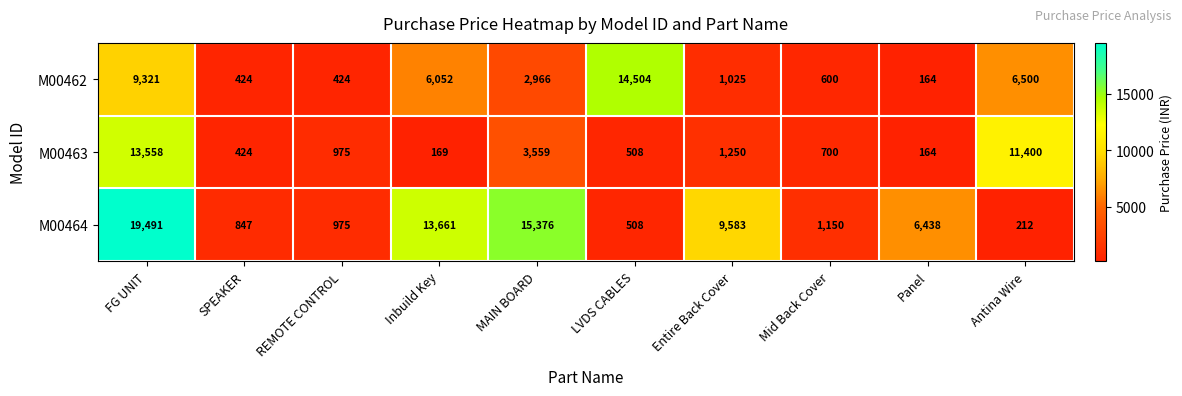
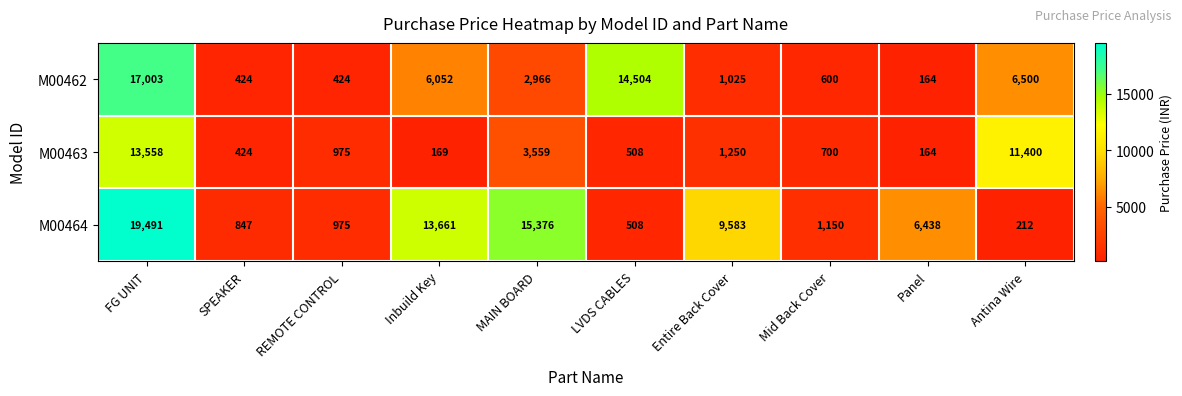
  {
    "M00462": {
-     "FG UNIT": "9,321",
+     "FG UNIT": "17,003",
      "SPEAKER": "424",
      "REMOTE CONTROL": "424",
      "Inbuild Key": "6,052",
      "MAIN BOARD": "2,966",
      "LVDS CABLES": "14,504",
      "Entire Back Cover": "1,025",
      "Mid Back Cover": "600",
      "Panel": "164",
      "Antina Wire": "6,500"
    },
    "M00463": {
      "FG UNIT": "13,558",
      "SPEAKER": "424",
      "REMOTE CONTROL": "975",
      "Inbuild Key": "169",
      "MAIN BOARD": "3,559",
      "LVDS CABLES": "508",
      "Entire Back Cover": "1,250",
      "Mid Back Cover": "700",
      "Panel": "164",
      "Antina Wire": "11,400"
    },
    "M00464": {
      "FG UNIT": "19,491",
      "SPEAKER": "847",
      "REMOTE CONTROL": "975",
      "Inbuild Key": "13,661",
      "MAIN BOARD": "15,376",
      "LVDS CABLES": "508",
      "Entire Back Cover": "9,583",
      "Mid Back Cover": "1,150",
      "Panel": "6,438",
      "Antina Wire": "212"
    }
  }
